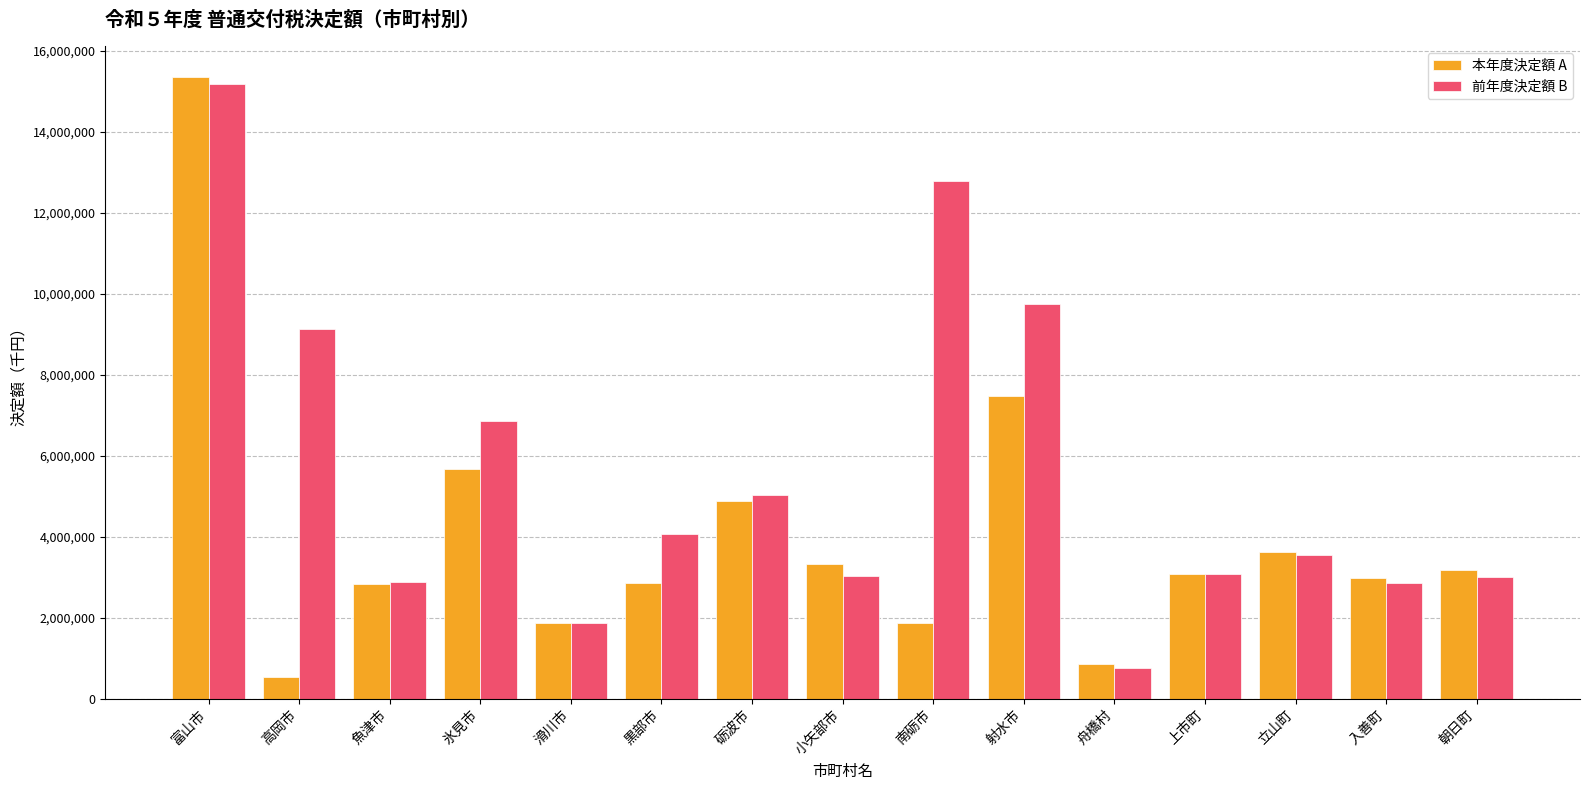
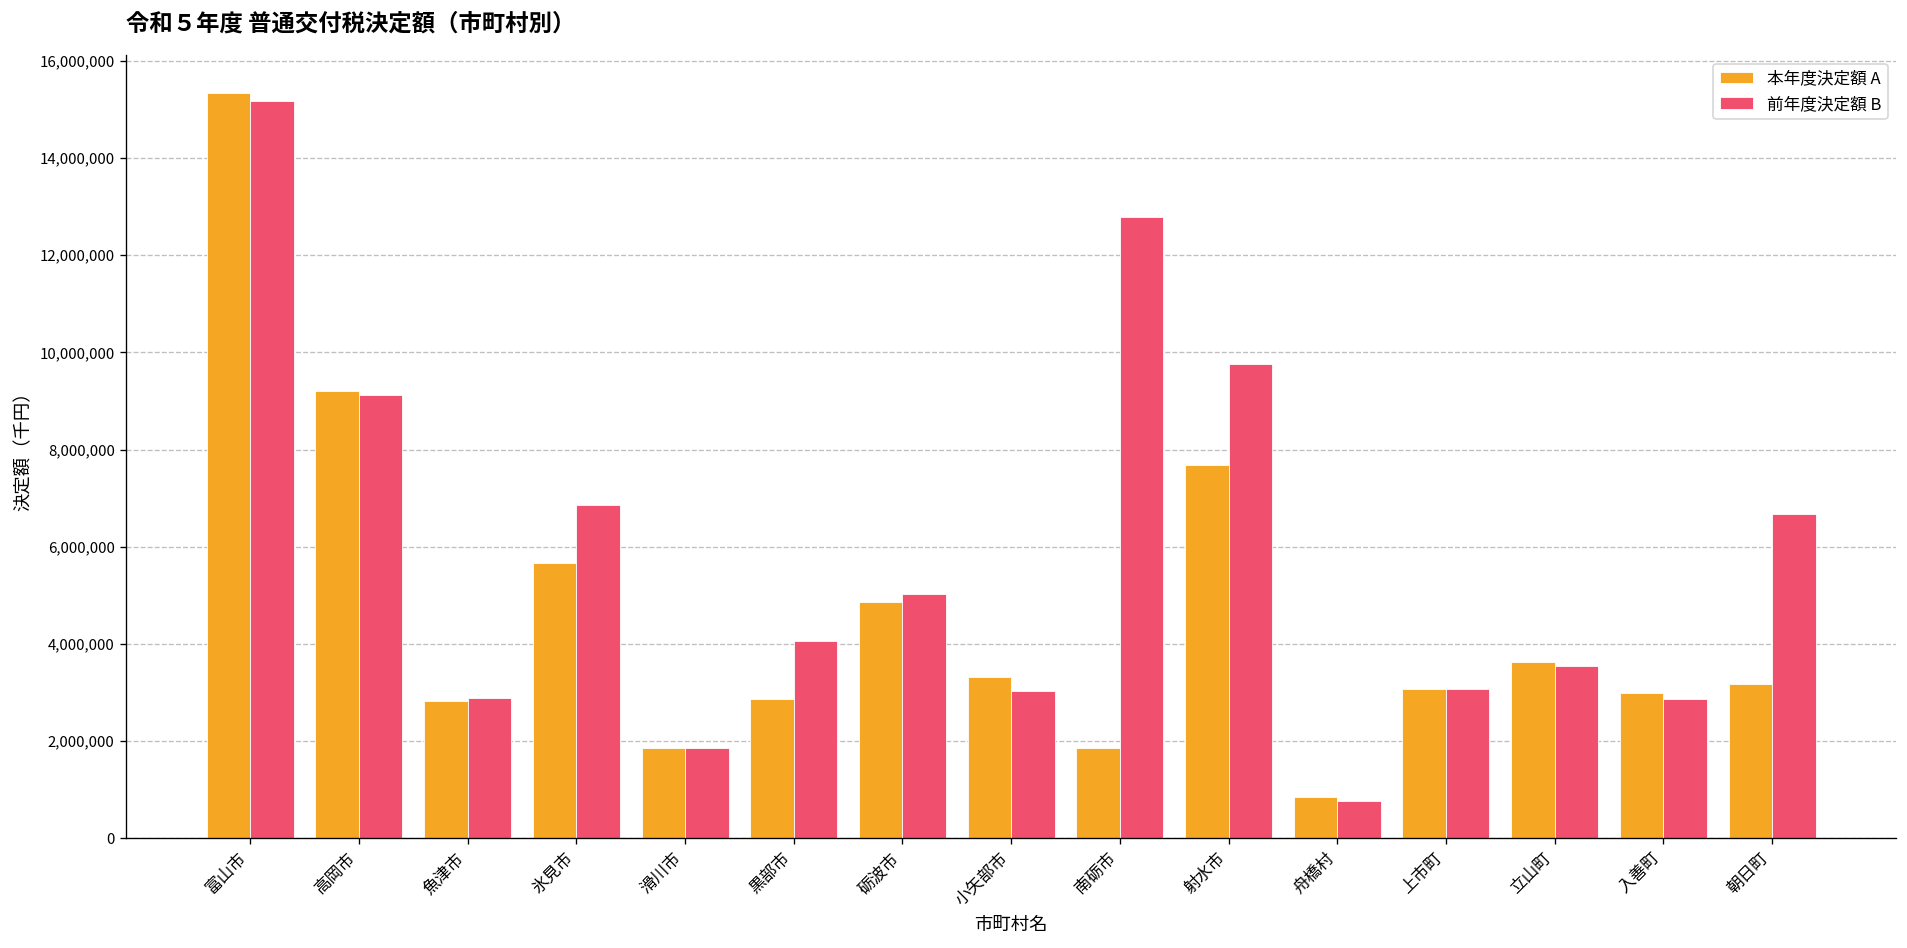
  {
    "本年度決定額 A": {
      "富山市": "15,300,000",
-     "高岡市": "500,000",
+     "高岡市": "9,200,000",
      "魚津市": "2,800,000",
      "氷見市": "5,700,000",
      "滑川市": "1,900,000",
      "黒部市": "2,900,000",
      "砺波市": "4,900,000",
      "小矢部市": "3,300,000",
      "南砺市": "1,900,000",
-     "射水市": "7,500,000",
+     "射水市": "7,700,000",
      "舟橋村": "900,000",
      "上市町": "3,100,000",
      "立山町": "3,600,000",
      "入善町": "3,000,000",
      "朝日町": "3,200,000"
    },
    "前年度決定額 B": {
      "富山市": "15,200,000",
      "高岡市": "9,100,000",
      "魚津市": "2,900,000",
      "氷見市": "6,900,000",
      "滑川市": "1,900,000",
      "黒部市": "4,100,000",
      "砺波市": "5,000,000",
      "小矢部市": "3,000,000",
      "南砺市": "12,800,000",
      "射水市": "9,800,000",
      "舟橋村": "800,000",
      "上市町": "3,100,000",
      "立山町": "3,500,000",
      "入善町": "2,900,000",
-     "朝日町": "3,000,000"
+     "朝日町": "6,700,000"
    }
  }
